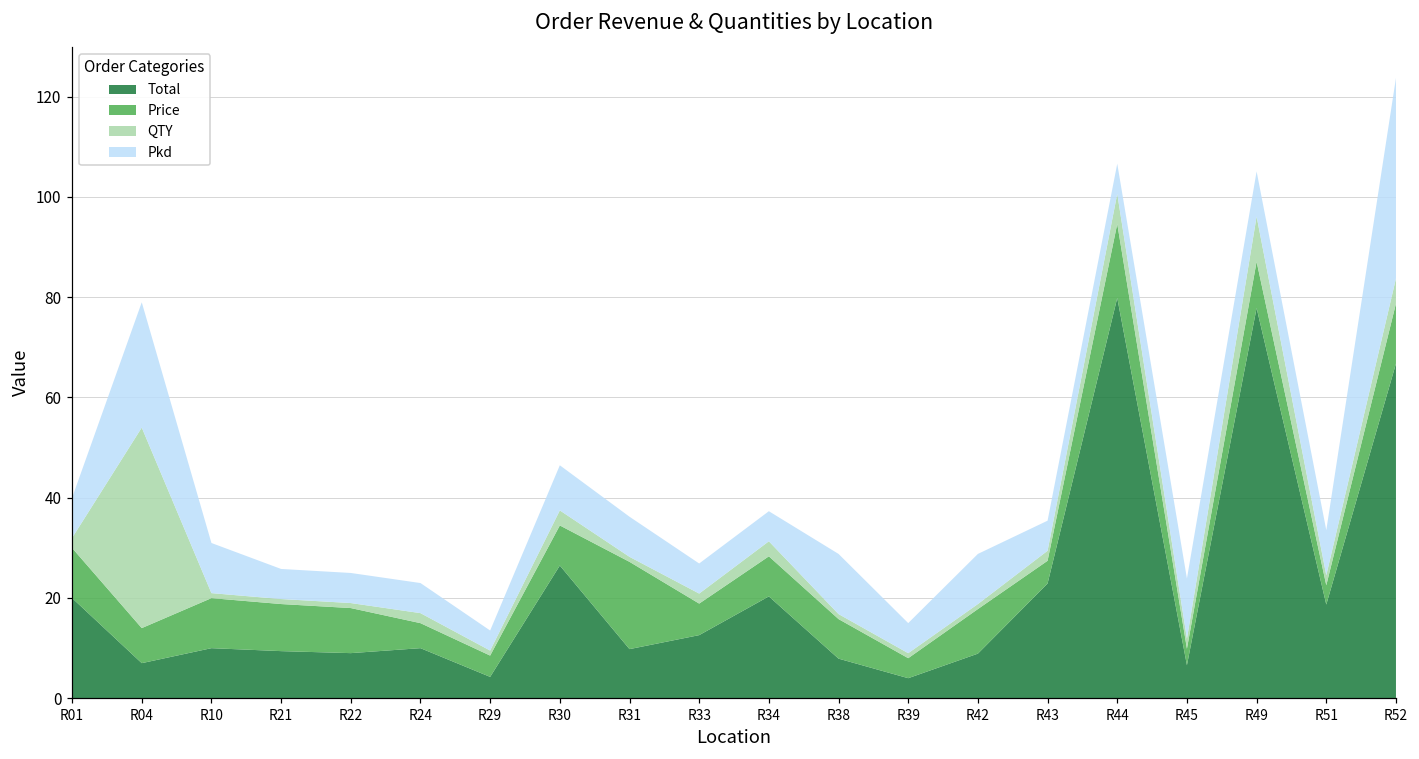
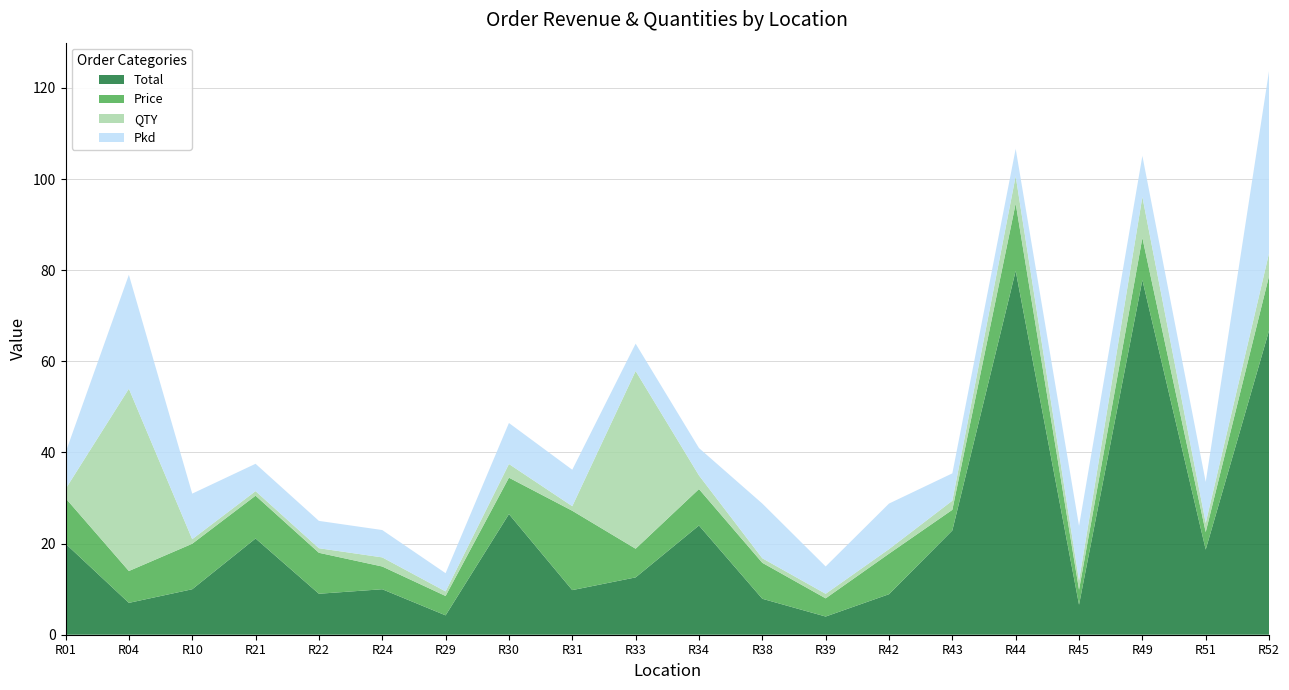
  {
    "Total": {
      "R01": 20,
      "R04": 7,
      "R10": 10,
-     "R21": 9,
+     "R21": 21,
      "R22": 9,
      "R24": 10,
      "R29": 4,
      "R30": 26,
      "R31": 10,
      "R33": 13,
-     "R34": 20,
+     "R34": 24,
      "R38": 8,
      "R39": 4,
      "R42": 9,
      "R43": 23,
      "R44": 80,
      "R45": 7,
      "R49": 78,
      "R51": 19,
      "R52": 67
    },
    "Price": {
      "R01": 10,
      "R04": 7,
      "R10": 10,
      "R21": 9,
      "R22": 9,
      "R24": 5,
      "R29": 4,
      "R30": 8,
      "R31": 17,
      "R33": 6,
      "R34": 8,
      "R38": 8,
      "R39": 4,
      "R42": 9,
      "R43": 5,
      "R44": 15,
      "R45": 3,
      "R49": 9,
      "R51": 4,
      "R52": 12
    },
    "QTY": {
      "R01": 2,
      "R04": 40,
      "R10": 1,
      "R21": 1,
      "R22": 1,
      "R24": 2,
      "R29": 1,
      "R30": 3,
      "R31": 1,
-     "R33": 2,
+     "R33": 39,
      "R34": 3,
      "R38": 1,
      "R39": 1,
      "R42": 1,
      "R43": 2,
      "R44": 6,
      "R45": 2,
      "R49": 9,
      "R51": 2,
      "R52": 5
    },
    "Pkd": {
      "R01": 8,
      "R04": 25,
      "R10": 10,
      "R21": 6,
      "R22": 6,
      "R24": 6,
      "R29": 4,
      "R30": 9,
      "R31": 8,
      "R33": 6,
      "R34": 6,
      "R38": 12,
      "R39": 6,
      "R42": 10,
      "R43": 6,
      "R44": 6,
      "R45": 12,
      "R49": 9,
      "R51": 9,
      "R52": 40
    }
  }
